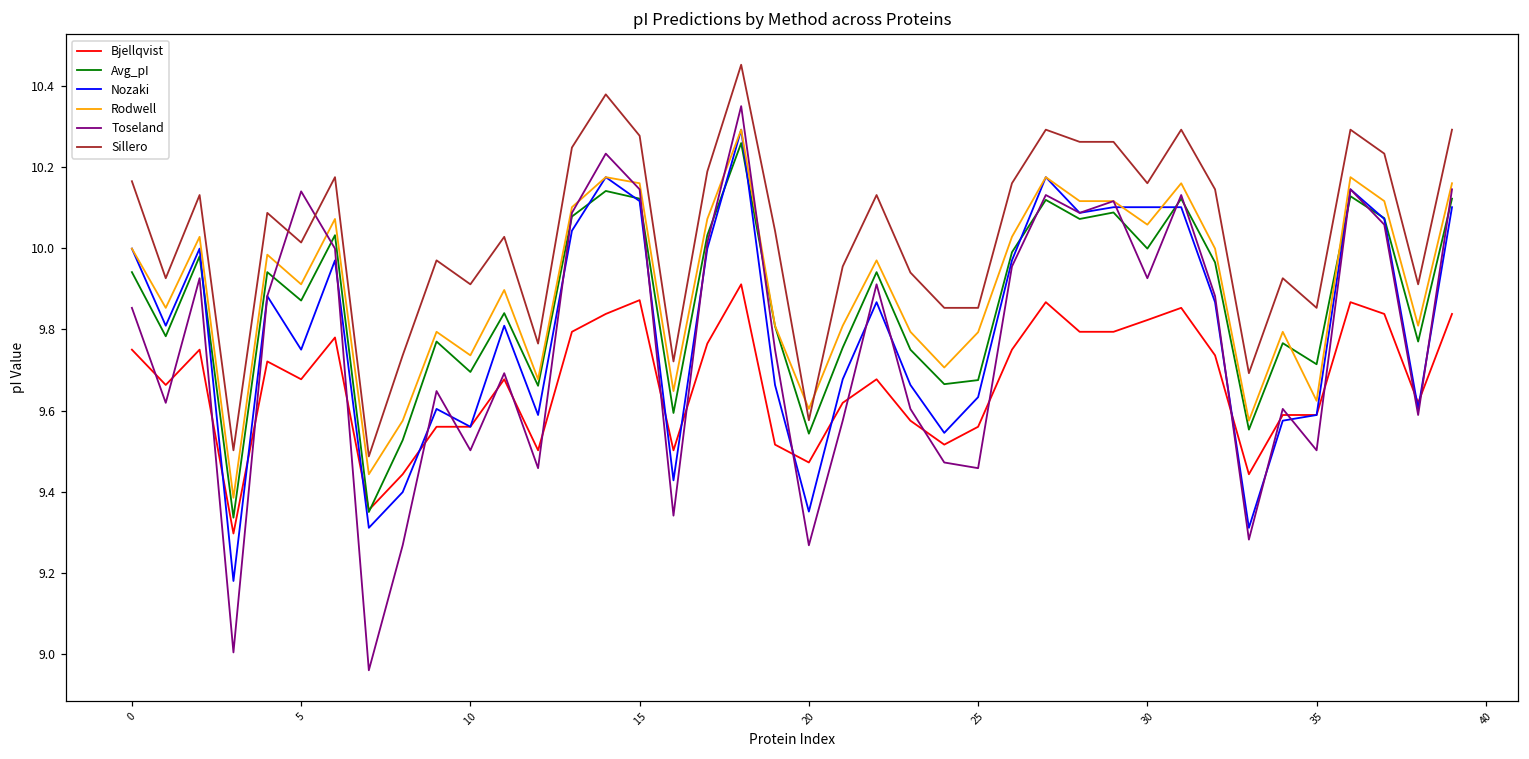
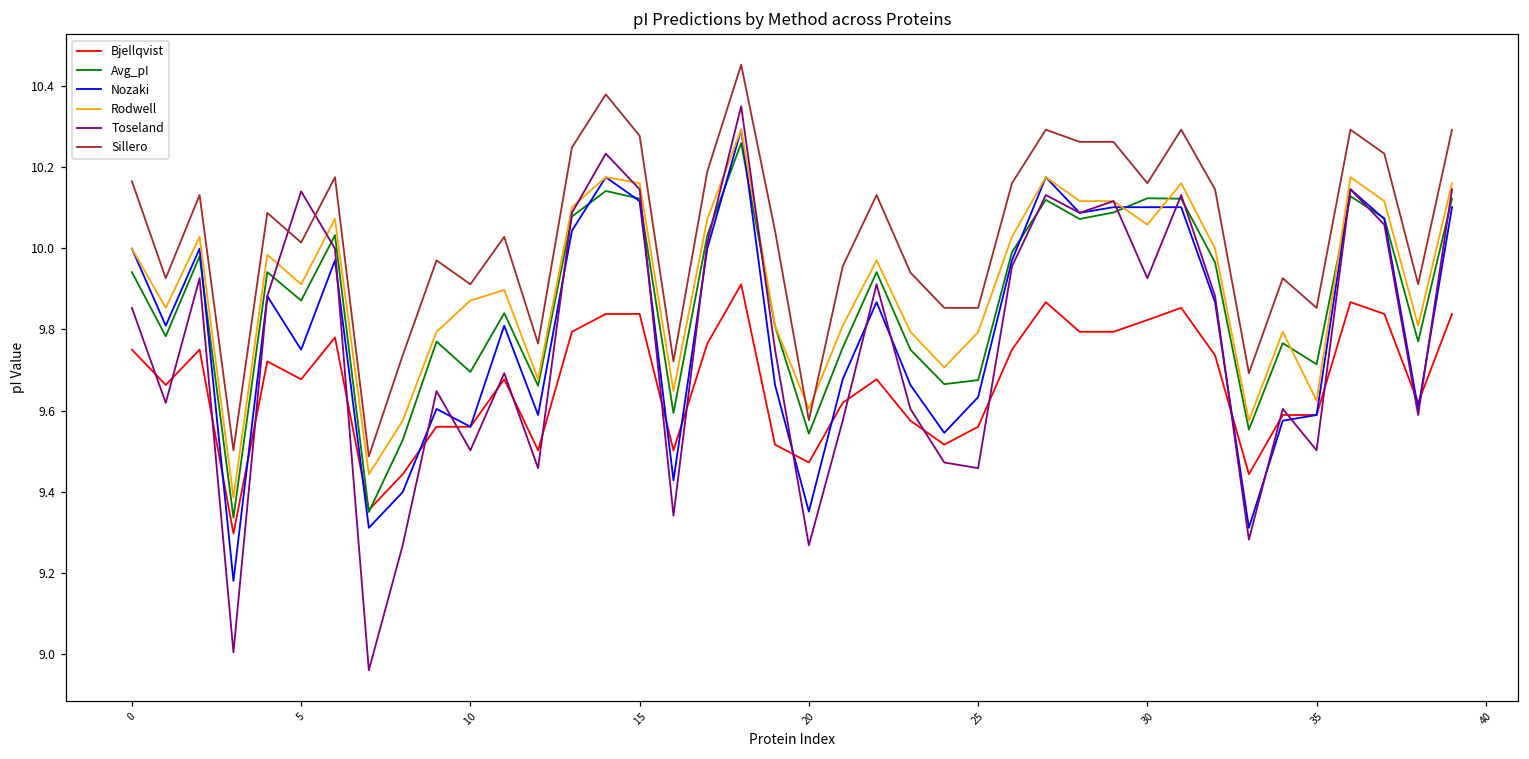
  {
    "Bjellqvist": {
      "0": 9.75,
      "5": 9.68,
-     "15": 9.87,
+     "15": 9.84,
      "20": 9.47,
      "25": 9.56,
      "30": 9.82
    },
    "Avg_pI": {
      "0": 9.94,
      "5": 9.87,
      "10": 9.70,
      "20": 9.54,
      "25": 9.68,
-     "30": 10.00,
+     "30": 10.12,
      "35": 9.71
    },
    "Nozaki": {
      "5": 9.75,
      "20": 9.35,
      "25": 9.63,
      "30": 10.10
    },
    "Rodwell": {
      "5": 9.91,
-     "10": 9.74,
+     "10": 9.87,
      "15": 10.16,
      "20": 9.60,
      "25": 9.79,
      "30": 10.06,
      "35": 9.62
    },
    "Toseland": {
      "0": 9.85,
      "5": 10.14,
      "10": 9.50,
      "15": 10.15,
      "20": 9.27,
      "25": 9.46,
      "30": 9.93,
      "35": 9.50
    },
    "Sillero": {
      "0": 10.17,
      "5": 10.01,
      "10": 9.91,
      "15": 10.28,
      "20": 9.58,
      "25": 9.85,
      "30": 10.16,
      "35": 9.85
    }
  }
